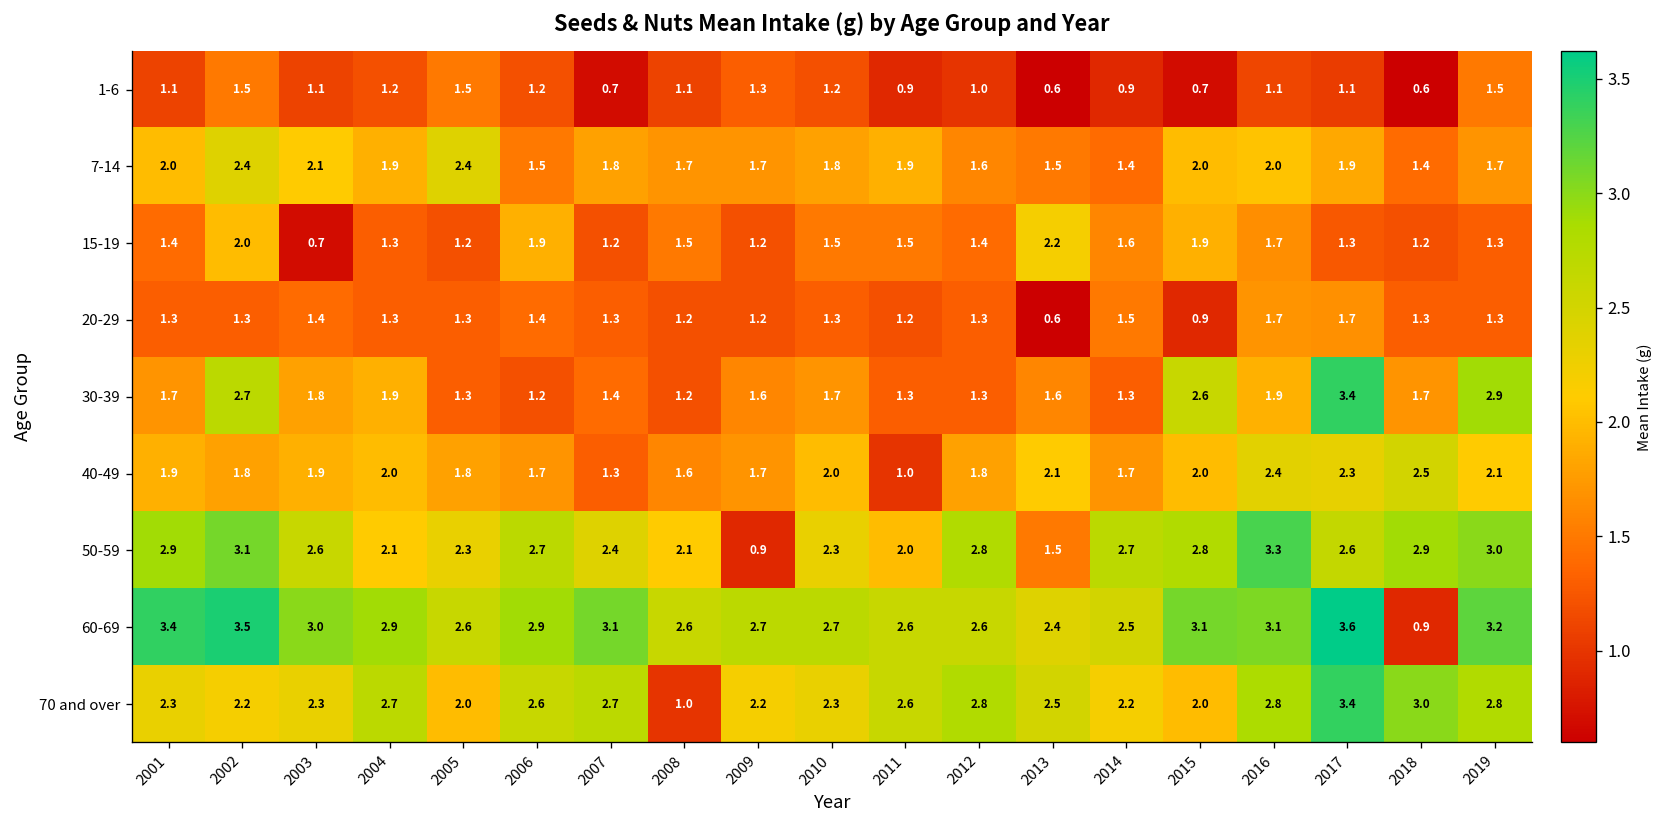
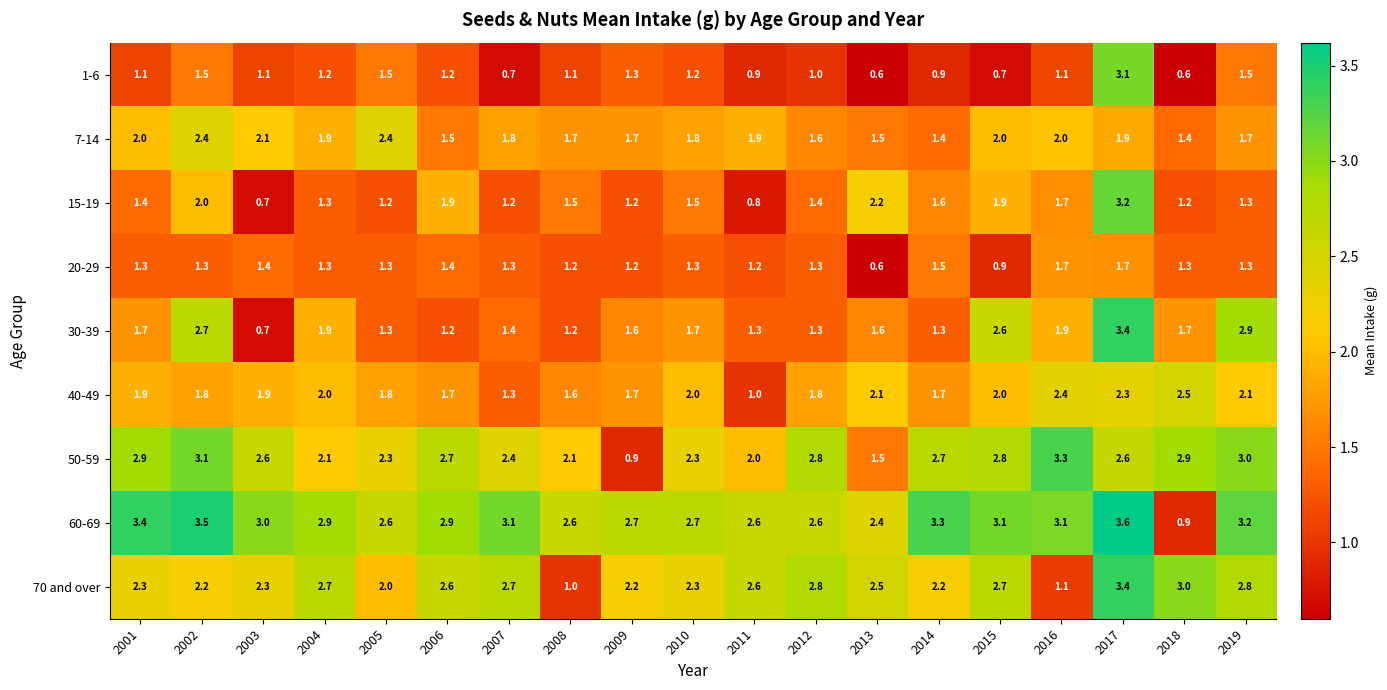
  {
    "1-6": {
      "2001": 1.1,
      "2002": 1.5,
      "2003": 1.1,
      "2004": 1.2,
      "2005": 1.5,
      "2006": 1.2,
      "2007": 0.7,
      "2008": 1.1,
      "2009": 1.3,
      "2010": 1.2,
      "2011": 0.9,
      "2012": 1.0,
      "2013": 0.6,
      "2014": 0.9,
      "2015": 0.7,
      "2016": 1.1,
-     "2017": 1.1,
+     "2017": 3.1,
      "2018": 0.6,
      "2019": 1.5
    },
    "7-14": {
      "2001": 2.0,
      "2002": 2.4,
      "2003": 2.1,
      "2004": 1.9,
      "2005": 2.4,
      "2006": 1.5,
      "2007": 1.8,
      "2008": 1.7,
      "2009": 1.7,
      "2010": 1.8,
      "2011": 1.9,
      "2012": 1.6,
      "2013": 1.5,
      "2014": 1.4,
      "2015": 2.0,
      "2016": 2.0,
      "2017": 1.9,
      "2018": 1.4,
      "2019": 1.7
    },
    "15-19": {
      "2001": 1.4,
      "2002": 2.0,
      "2003": 0.7,
      "2004": 1.3,
      "2005": 1.2,
      "2006": 1.9,
      "2007": 1.2,
      "2008": 1.5,
      "2009": 1.2,
      "2010": 1.5,
-     "2011": 1.5,
+     "2011": 0.8,
      "2012": 1.4,
      "2013": 2.2,
      "2014": 1.6,
      "2015": 1.9,
      "2016": 1.7,
-     "2017": 1.3,
+     "2017": 3.2,
      "2018": 1.2,
      "2019": 1.3
    },
    "20-29": {
      "2001": 1.3,
      "2002": 1.3,
      "2003": 1.4,
      "2004": 1.3,
      "2005": 1.3,
      "2006": 1.4,
      "2007": 1.3,
      "2008": 1.2,
      "2009": 1.2,
      "2010": 1.3,
      "2011": 1.2,
      "2012": 1.3,
      "2013": 0.6,
      "2014": 1.5,
      "2015": 0.9,
      "2016": 1.7,
      "2017": 1.7,
      "2018": 1.3,
      "2019": 1.3
    },
    "30-39": {
      "2001": 1.7,
      "2002": 2.7,
-     "2003": 1.8,
+     "2003": 0.7,
      "2004": 1.9,
      "2005": 1.3,
      "2006": 1.2,
      "2007": 1.4,
      "2008": 1.2,
      "2009": 1.6,
      "2010": 1.7,
      "2011": 1.3,
      "2012": 1.3,
      "2013": 1.6,
      "2014": 1.3,
      "2015": 2.6,
      "2016": 1.9,
      "2017": 3.4,
      "2018": 1.7,
      "2019": 2.9
    },
    "40-49": {
      "2001": 1.9,
      "2002": 1.8,
      "2003": 1.9,
      "2004": 2.0,
      "2005": 1.8,
      "2006": 1.7,
      "2007": 1.3,
      "2008": 1.6,
      "2009": 1.7,
      "2010": 2.0,
      "2011": 1.0,
      "2012": 1.8,
      "2013": 2.1,
      "2014": 1.7,
      "2015": 2.0,
      "2016": 2.4,
      "2017": 2.3,
      "2018": 2.5,
      "2019": 2.1
    },
    "50-59": {
      "2001": 2.9,
      "2002": 3.1,
      "2003": 2.6,
      "2004": 2.1,
      "2005": 2.3,
      "2006": 2.7,
      "2007": 2.4,
      "2008": 2.1,
      "2009": 0.9,
      "2010": 2.3,
      "2011": 2.0,
      "2012": 2.8,
      "2013": 1.5,
      "2014": 2.7,
      "2015": 2.8,
      "2016": 3.3,
      "2017": 2.6,
      "2018": 2.9,
      "2019": 3.0
    },
    "60-69": {
      "2001": 3.4,
      "2002": 3.5,
      "2003": 3.0,
      "2004": 2.9,
      "2005": 2.6,
      "2006": 2.9,
      "2007": 3.1,
      "2008": 2.6,
      "2009": 2.7,
      "2010": 2.7,
      "2011": 2.6,
      "2012": 2.6,
      "2013": 2.4,
-     "2014": 2.5,
+     "2014": 3.3,
      "2015": 3.1,
      "2016": 3.1,
      "2017": 3.6,
      "2018": 0.9,
      "2019": 3.2
    },
    "70 and over": {
      "2001": 2.3,
      "2002": 2.2,
      "2003": 2.3,
      "2004": 2.7,
      "2005": 2.0,
      "2006": 2.6,
      "2007": 2.7,
      "2008": 1.0,
      "2009": 2.2,
      "2010": 2.3,
      "2011": 2.6,
      "2012": 2.8,
      "2013": 2.5,
      "2014": 2.2,
-     "2015": 2.0,
-     "2016": 2.8,
+     "2015": 2.7,
+     "2016": 1.1,
      "2017": 3.4,
      "2018": 3.0,
      "2019": 2.8
    }
  }
